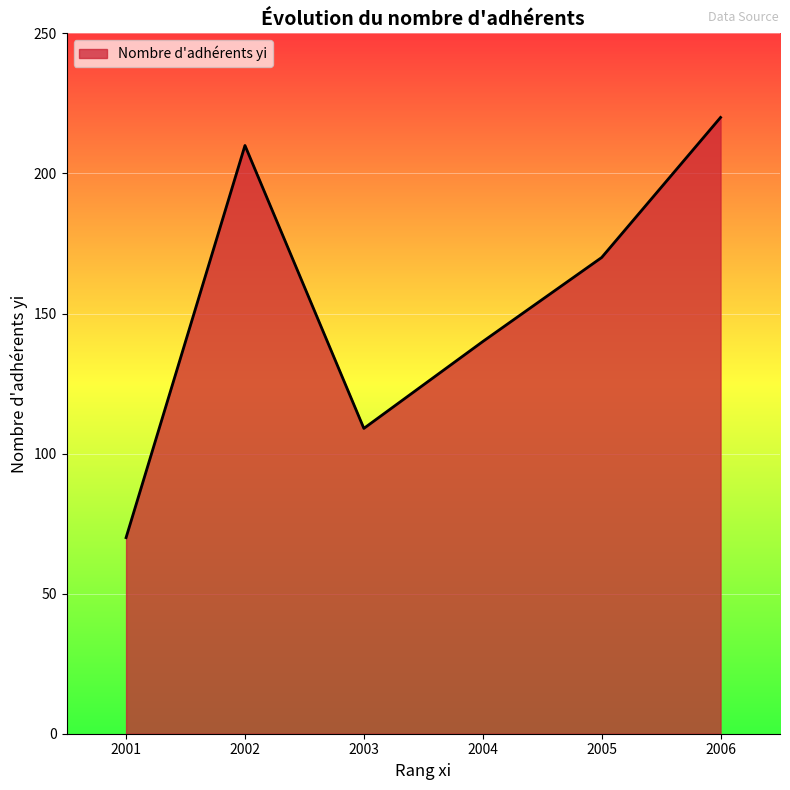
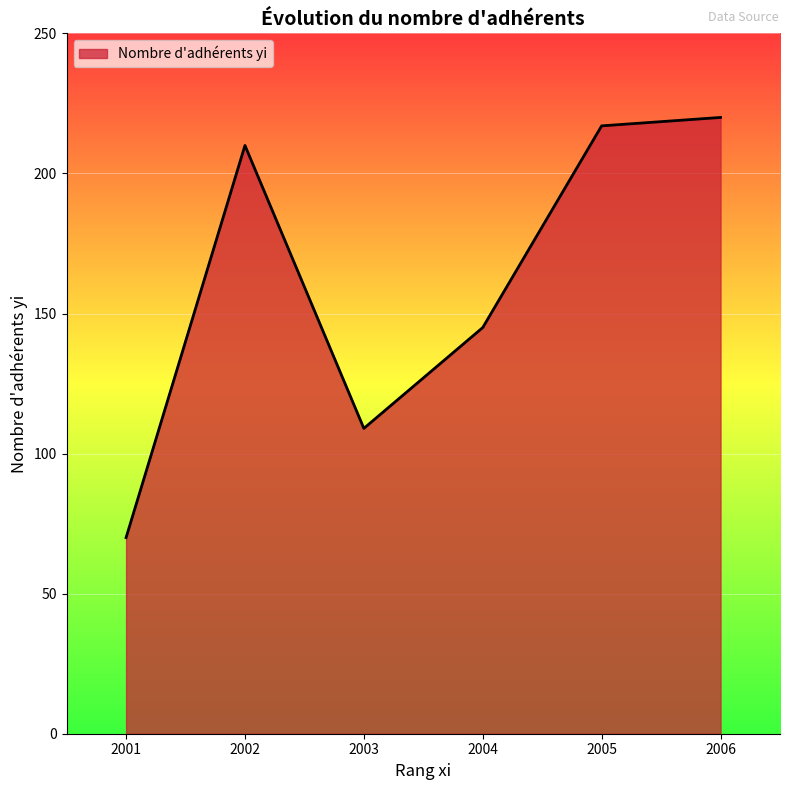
  {
    "2001": 70,
    "2002": 210,
    "2003": 109,
-   "2004": 140,
-   "2005": 170,
+   "2004": 145,
+   "2005": 217,
    "2006": 220
  }
